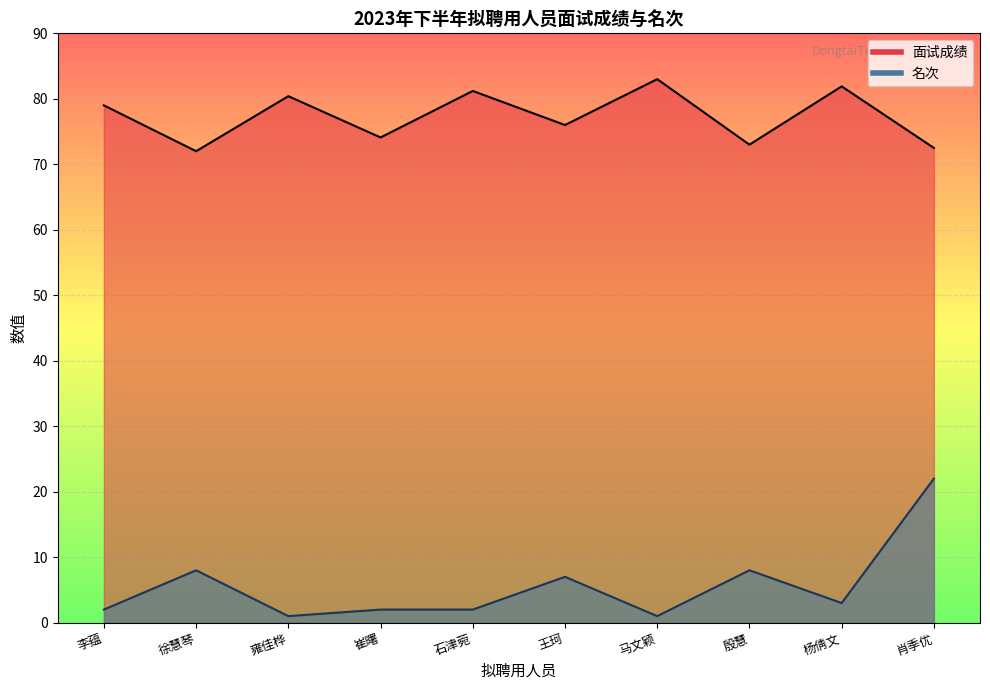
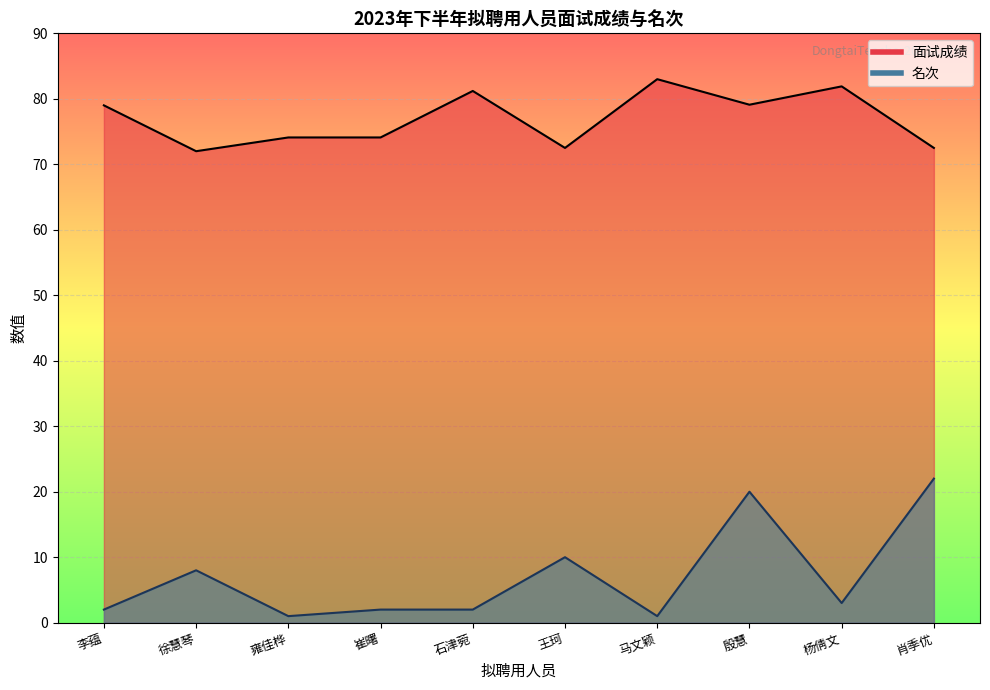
  {
    "面试成绩": {
      "李蕴": 79,
      "徐慧琴": 72,
-     "雍佳桦": 80,
+     "雍佳桦": 74,
      "崔曙": 74,
      "石津菀": 81,
-     "王珂": 76,
+     "王珂": 73,
      "马文颖": 83,
-     "殷慧": 73,
+     "殷慧": 79,
      "杨倩文": 82,
      "肖季优": 73
    },
    "名次": {
      "李蕴": 2,
      "徐慧琴": 8,
      "雍佳桦": 1,
      "崔曙": 2,
      "石津菀": 2,
-     "王珂": 7,
+     "王珂": 10,
      "马文颖": 1,
-     "殷慧": 8,
+     "殷慧": 20,
      "杨倩文": 3,
      "肖季优": 22
    }
  }
